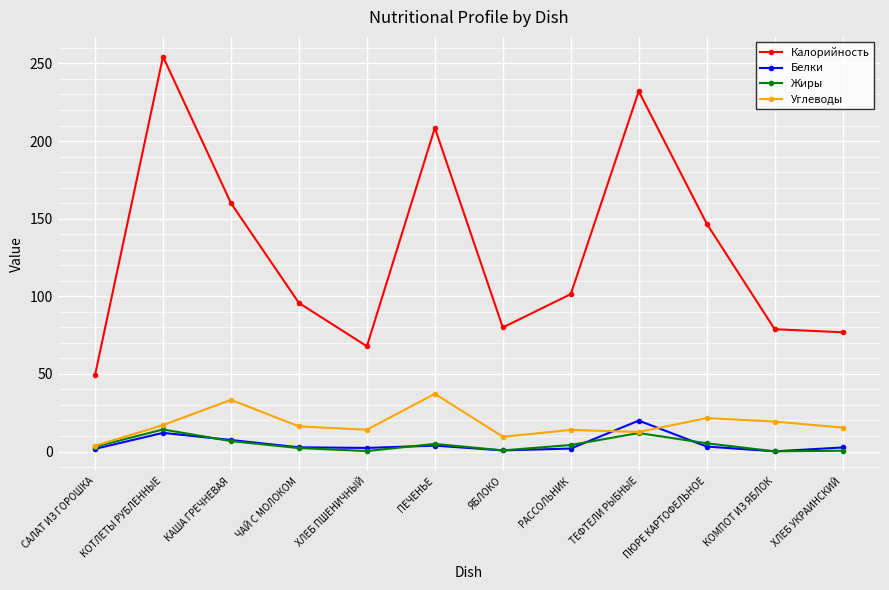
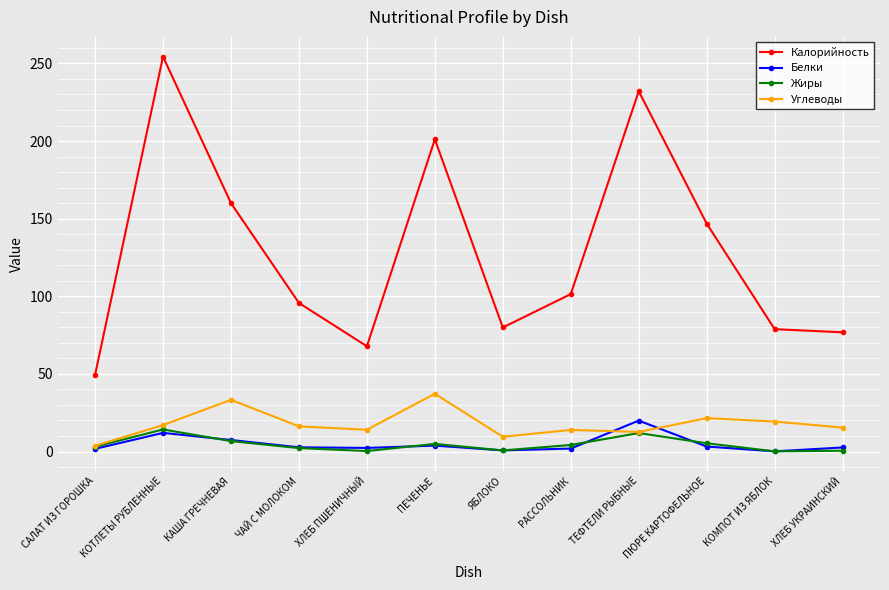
  {
    "Калорийность": {
      "САЛАТ ИЗ ГОРОШКА": 49,
      "КОТЛЕТЫ РУБЛЕННЫЕ": 254,
      "КАША ГРЕЧНЕВАЯ": 160,
      "ЧАЙ С МОЛОКОМ": 96,
      "ХЛЕБ ПШЕНИЧНЫЙ": 68,
-     "ПЕЧЕНЬЕ": 209,
+     "ПЕЧЕНЬЕ": 201,
      "ЯБЛОКО": 80,
      "РАССОЛЬНИК": 101,
      "ТЕФТЕЛИ РЫБНЫЕ": 232,
      "ПЮРЕ КАРТОФЕЛЬНОЕ": 147,
      "КОМПОТ ИЗ ЯБЛОК": 79,
      "ХЛЕБ УКРАИНСКИЙ": 77
    },
    "Белки": {
      "КОТЛЕТЫ РУБЛЕННЫЕ": 12,
      "ХЛЕБ ПШЕНИЧНЫЙ": 2,
      "РАССОЛЬНИК": 2,
      "ТЕФТЕЛИ РЫБНЫЕ": 20,
      "ПЮРЕ КАРТОФЕЛЬНОЕ": 3,
      "ХЛЕБ УКРАИНСКИЙ": 3
    },
    "Жиры": {
      "КОТЛЕТЫ РУБЛЕННЫЕ": 14,
      "ХЛЕБ ПШЕНИЧНЫЙ": 0,
      "РАССОЛЬНИК": 4,
      "ПЮРЕ КАРТОФЕЛЬНОЕ": 5,
      "ХЛЕБ УКРАИНСКИЙ": 1
    },
    "Углеводы": {
      "КОТЛЕТЫ РУБЛЕННЫЕ": 17,
      "КАША ГРЕЧНЕВАЯ": 33,
      "ЧАЙ С МОЛОКОМ": 16,
      "ХЛЕБ ПШЕНИЧНЫЙ": 14,
      "ПЕЧЕНЬЕ": 37,
      "ЯБЛОКО": 10,
      "РАССОЛЬНИК": 14,
      "ПЮРЕ КАРТОФЕЛЬНОЕ": 22,
      "КОМПОТ ИЗ ЯБЛОК": 19,
      "ХЛЕБ УКРАИНСКИЙ": 15
    }
  }
